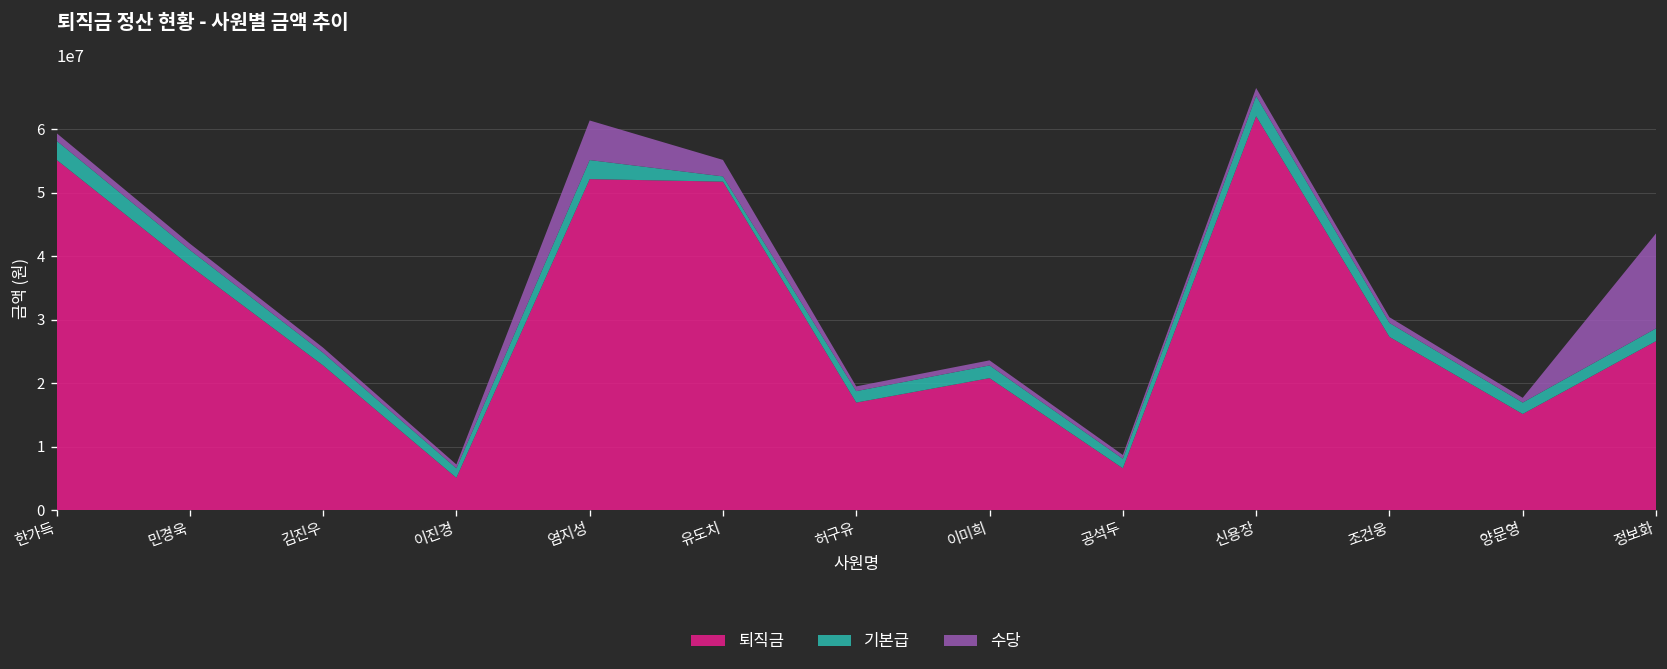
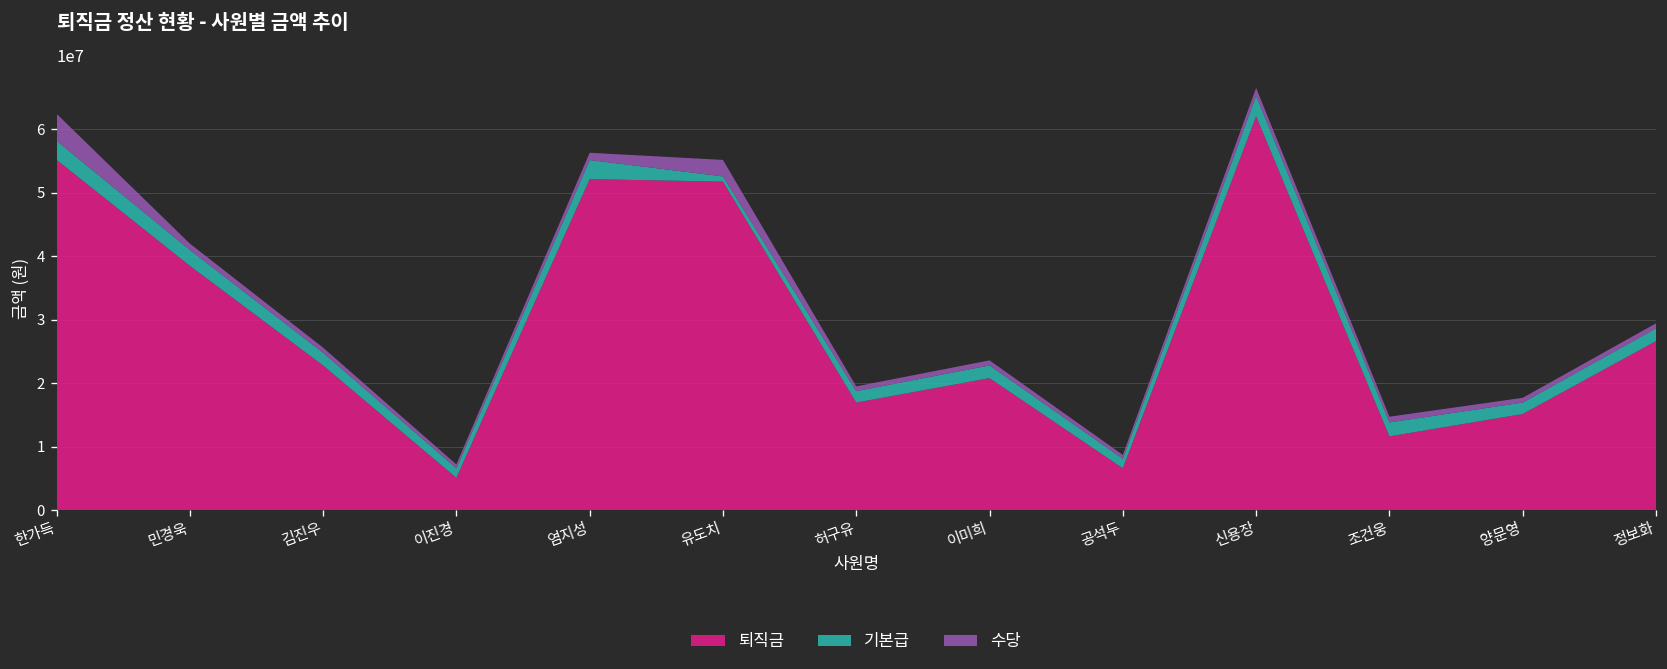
  {
    "퇴직금": {
      "한가득": 55000000,
      "민경욱": 39000000,
      "김진우": 23000000,
      "이진경": 5000000,
      "염지성": 52000000,
      "유도치": 52000000,
      "허구유": 17000000,
      "이미희": 21000000,
      "공석두": 7000000,
      "신용장": 62000000,
-     "조건웅": 27000000,
+     "조건웅": 12000000,
      "양문영": 15000000,
      "정보화": 27000000
    },
    "기본급": {
      "한가득": 3000000,
      "민경욱": 3000000,
      "김진우": 2000000,
      "이진경": 2000000,
      "염지성": 3000000,
      "유도치": 1000000,
      "허구유": 2000000,
      "이미희": 2000000,
      "공석두": 2000000,
      "신용장": 3000000,
      "조건웅": 2000000,
      "양문영": 2000000,
      "정보화": 2000000
    },
    "수당": {
-     "한가득": 1000000,
+     "한가득": 4000000,
      "민경욱": 1000000,
      "김진우": 1000000,
      "이진경": 1000000,
-     "염지성": 6000000,
+     "염지성": 1000000,
      "유도치": 3000000,
      "허구유": 1000000,
      "이미희": 1000000,
      "공석두": 1000000,
      "신용장": 1000000,
      "조건웅": 1000000,
      "양문영": 1000000,
-     "정보화": 15000000
+     "정보화": 1000000
    }
  }
